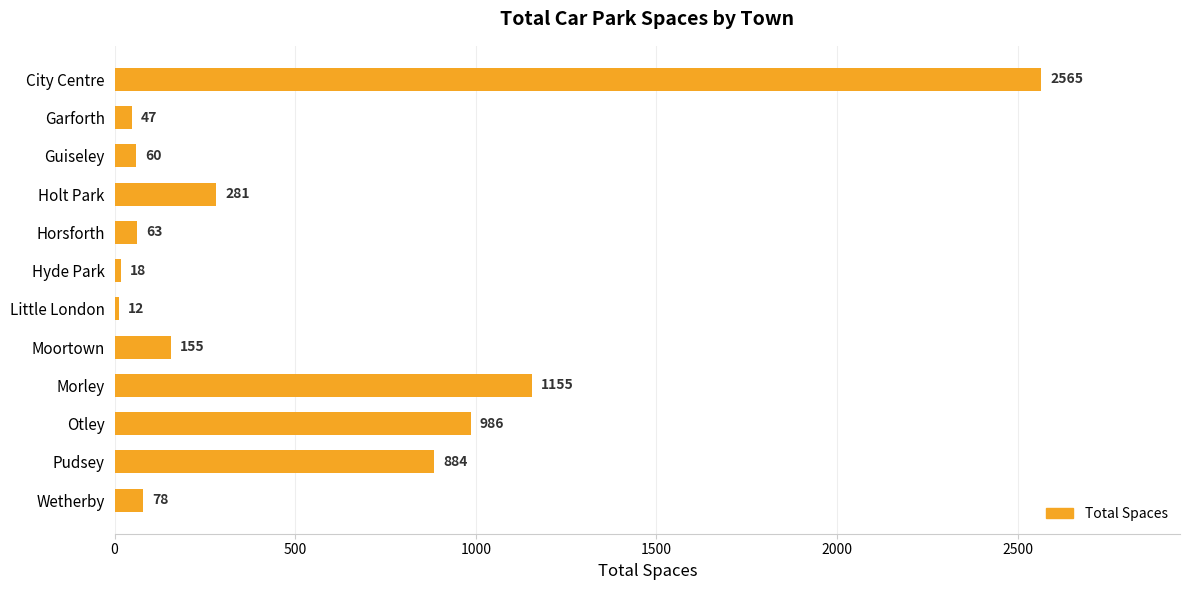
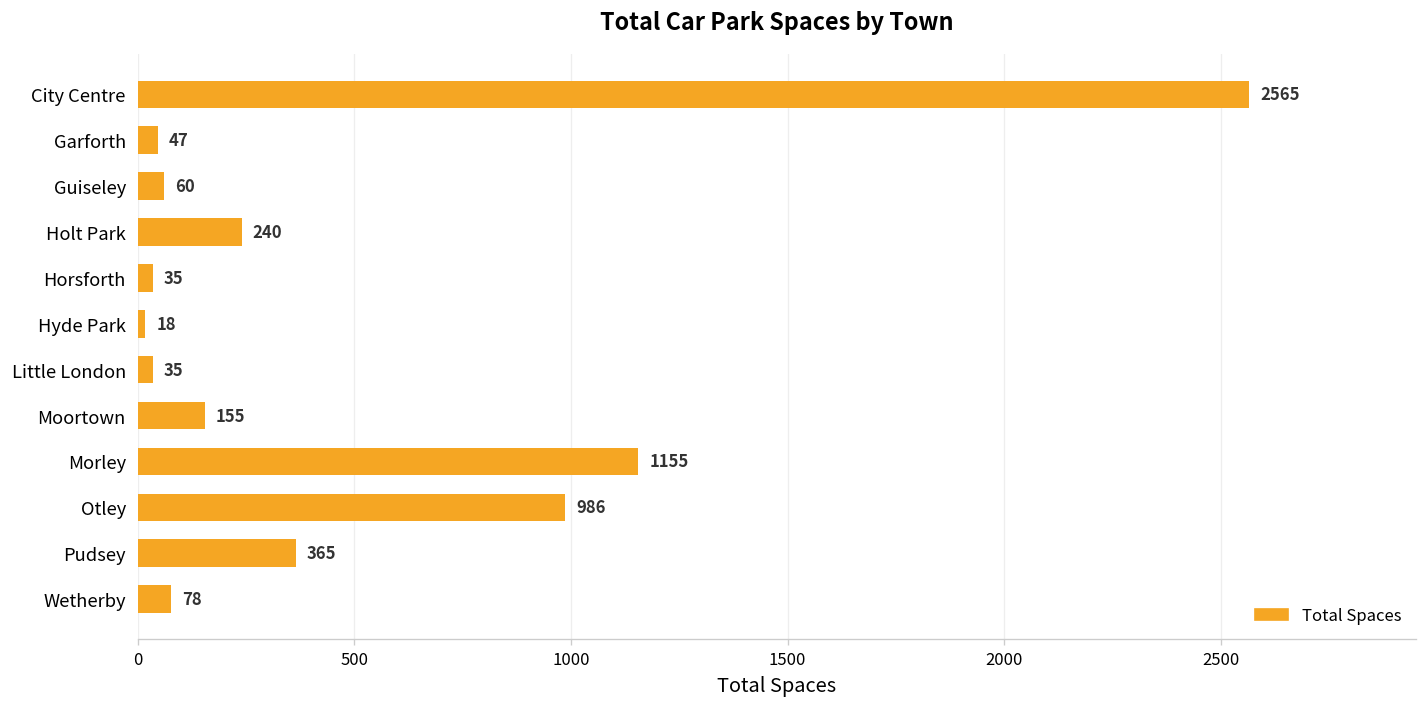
  {
    "City Centre": 2565,
    "Garforth": 47,
    "Guiseley": 60,
-   "Holt Park": 281,
-   "Horsforth": 63,
+   "Holt Park": 240,
+   "Horsforth": 35,
    "Hyde Park": 18,
-   "Little London": 12,
+   "Little London": 35,
    "Moortown": 155,
    "Morley": 1155,
    "Otley": 986,
-   "Pudsey": 884,
+   "Pudsey": 365,
    "Wetherby": 78
  }
